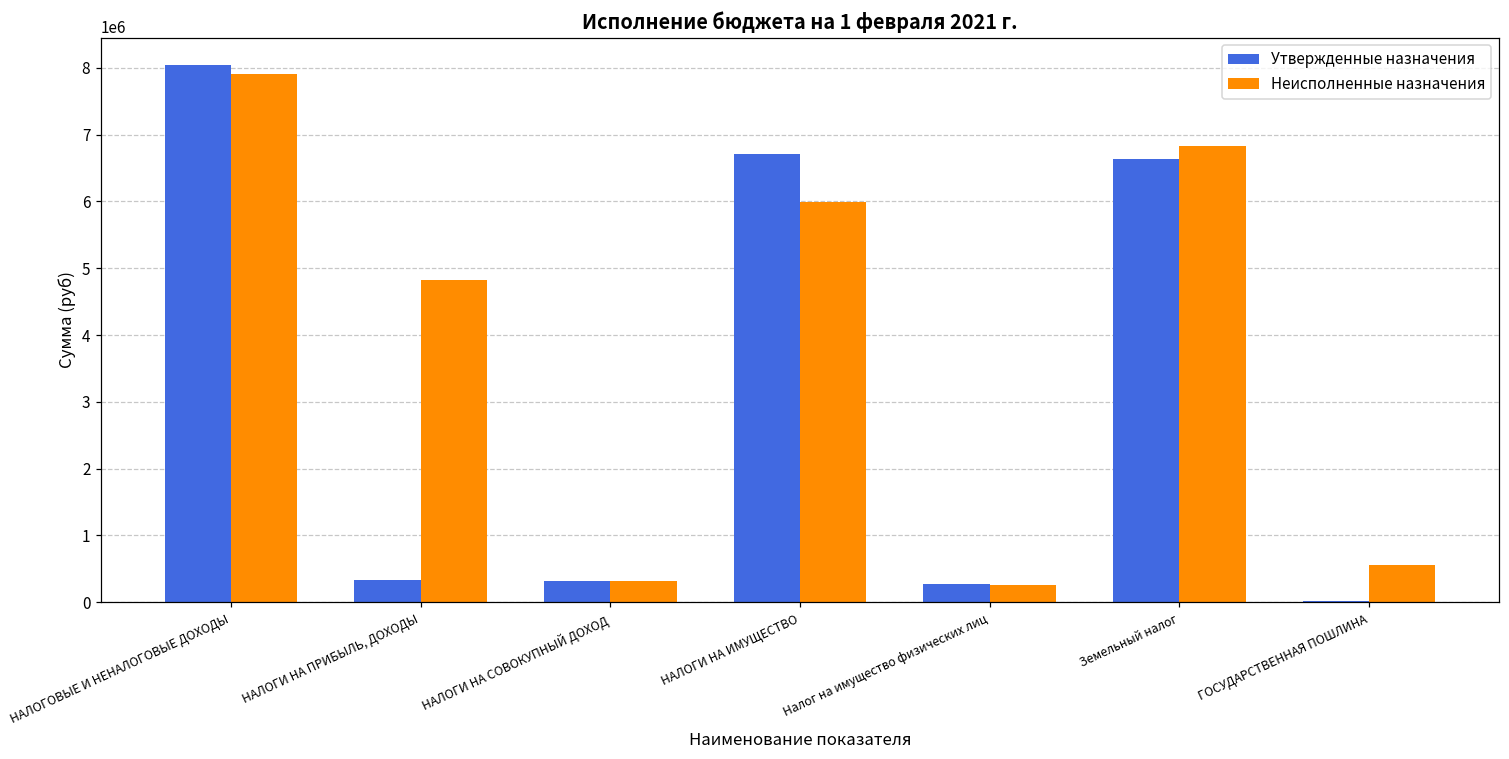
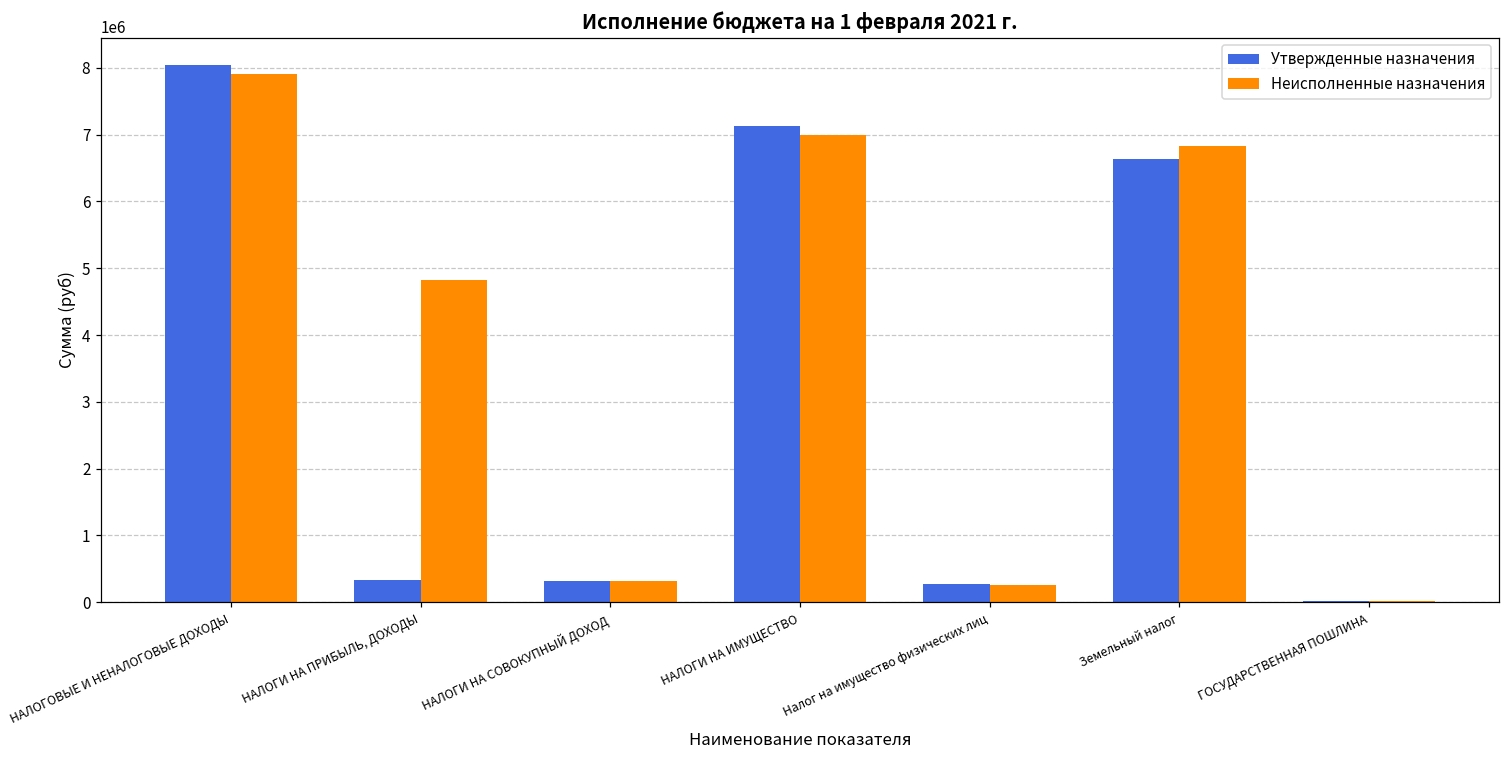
  {
    "Утвержденные назначения": {
      "НАЛОГОВЫЕ И НЕНАЛОГОВЫЕ ДОХОДЫ": 8100000,
      "НАЛОГИ НА ПРИБЫЛЬ, ДОХОДЫ": 300000,
      "НАЛОГИ НА СОВОКУПНЫЙ ДОХОД": 300000,
-     "НАЛОГИ НА ИМУЩЕСТВО": 6700000,
+     "НАЛОГИ НА ИМУЩЕСТВО": 7100000,
      "Налог на имущество физических лиц": 300000,
      "Земельный налог": 6600000
    },
    "Неисполненные назначения": {
      "НАЛОГОВЫЕ И НЕНАЛОГОВЫЕ ДОХОДЫ": 7900000,
      "НАЛОГИ НА ПРИБЫЛЬ, ДОХОДЫ": 4800000,
      "НАЛОГИ НА СОВОКУПНЫЙ ДОХОД": 300000,
-     "НАЛОГИ НА ИМУЩЕСТВО": 6000000,
+     "НАЛОГИ НА ИМУЩЕСТВО": 7000000,
      "Налог на имущество физических лиц": 300000,
      "Земельный налог": 6800000,
-     "ГОСУДАРСТВЕННАЯ ПОШЛИНА": 600000
+     "ГОСУДАРСТВЕННАЯ ПОШЛИНА": 0
    }
  }
